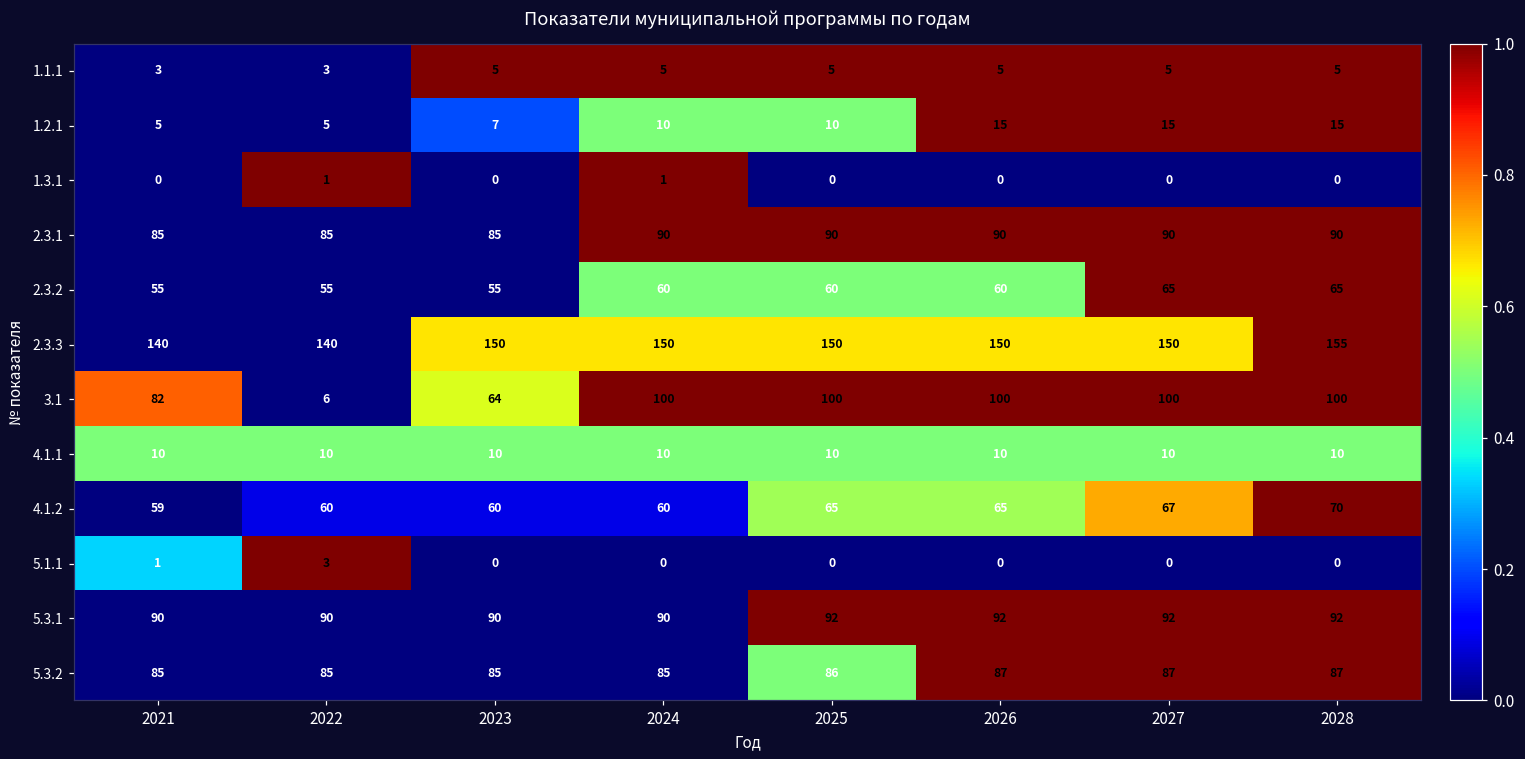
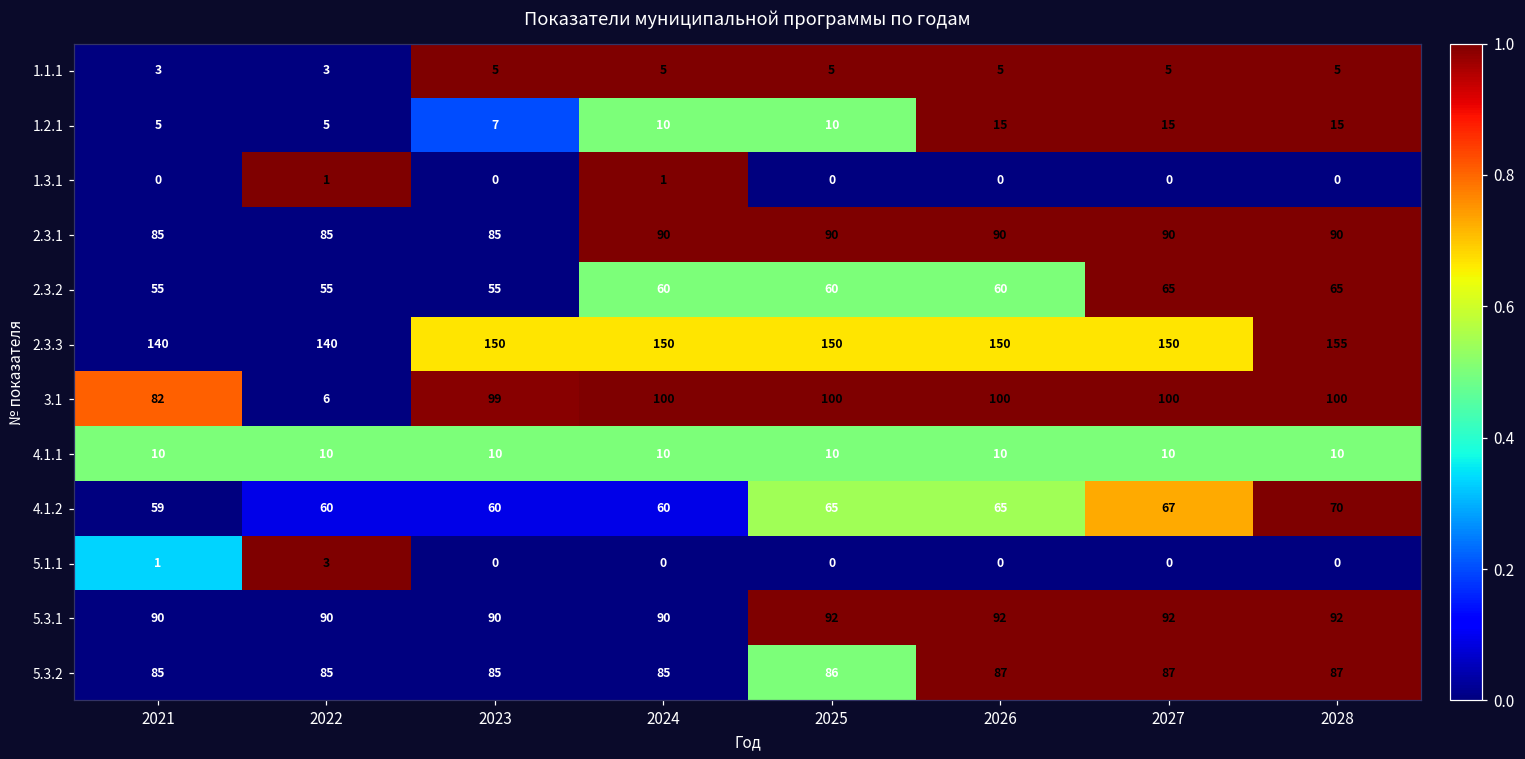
  {
    "1.1.1": {
      "2021": 3,
      "2022": 3,
      "2023": 5,
      "2024": 5,
      "2025": 5,
      "2026": 5,
      "2027": 5,
      "2028": 5
    },
    "1.2.1": {
      "2021": 5,
      "2022": 5,
      "2023": 7,
      "2024": 10,
      "2025": 10,
      "2026": 15,
      "2027": 15,
      "2028": 15
    },
    "1.3.1": {
      "2021": 0,
      "2022": 1,
      "2023": 0,
      "2024": 1,
      "2025": 0,
      "2026": 0,
      "2027": 0,
      "2028": 0
    },
    "2.3.1": {
      "2021": 85,
      "2022": 85,
      "2023": 85,
      "2024": 90,
      "2025": 90,
      "2026": 90,
      "2027": 90,
      "2028": 90
    },
    "2.3.2": {
      "2021": 55,
      "2022": 55,
      "2023": 55,
      "2024": 60,
      "2025": 60,
      "2026": 60,
      "2027": 65,
      "2028": 65
    },
    "2.3.3": {
      "2021": 140,
      "2022": 140,
      "2023": 150,
      "2024": 150,
      "2025": 150,
      "2026": 150,
      "2027": 150,
      "2028": 155
    },
    "3.1": {
      "2021": 82,
      "2022": 6,
-     "2023": 64,
+     "2023": 99,
      "2024": 100,
      "2025": 100,
      "2026": 100,
      "2027": 100,
      "2028": 100
    },
    "4.1.1": {
      "2021": 10,
      "2022": 10,
      "2023": 10,
      "2024": 10,
      "2025": 10,
      "2026": 10,
      "2027": 10,
      "2028": 10
    },
    "4.1.2": {
      "2021": 59,
      "2022": 60,
      "2023": 60,
      "2024": 60,
      "2025": 65,
      "2026": 65,
      "2027": 67,
      "2028": 70
    },
    "5.1.1": {
      "2021": 1,
      "2022": 3,
      "2023": 0,
      "2024": 0,
      "2025": 0,
      "2026": 0,
      "2027": 0,
      "2028": 0
    },
    "5.3.1": {
      "2021": 90,
      "2022": 90,
      "2023": 90,
      "2024": 90,
      "2025": 92,
      "2026": 92,
      "2027": 92,
      "2028": 92
    },
    "5.3.2": {
      "2021": 85,
      "2022": 85,
      "2023": 85,
      "2024": 85,
      "2025": 86,
      "2026": 87,
      "2027": 87,
      "2028": 87
    }
  }
